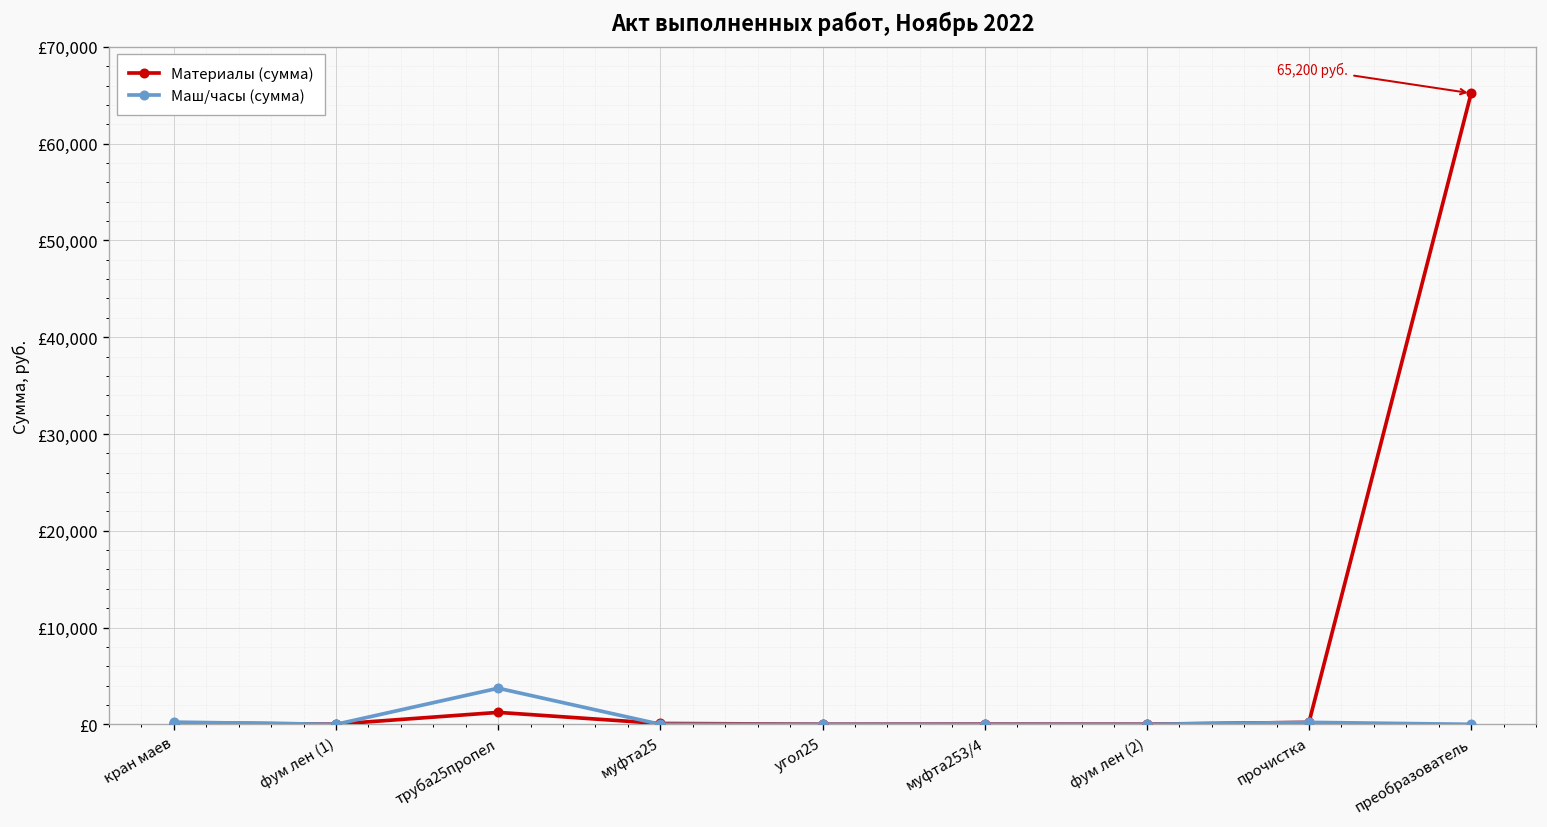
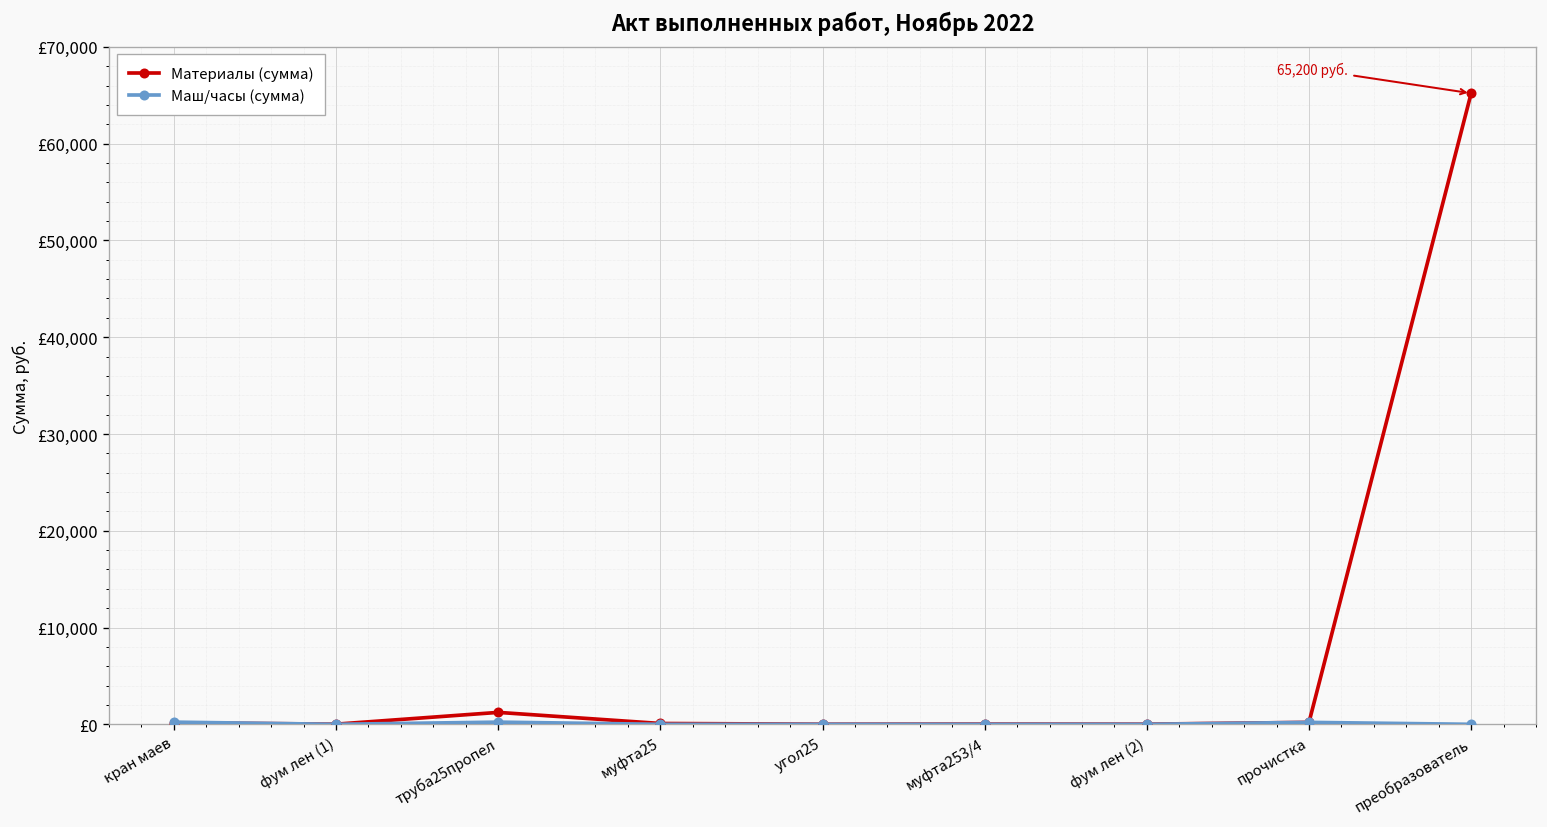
  {
    "Материалы (сумма)": {
      "преобразователь": "65,200"
    },
    "Маш/часы (сумма)": {
-     "труба25пропел": "£4,000",
+     "труба25пропел": "£0",
      "преобразователь": "£0"
    }
  }
